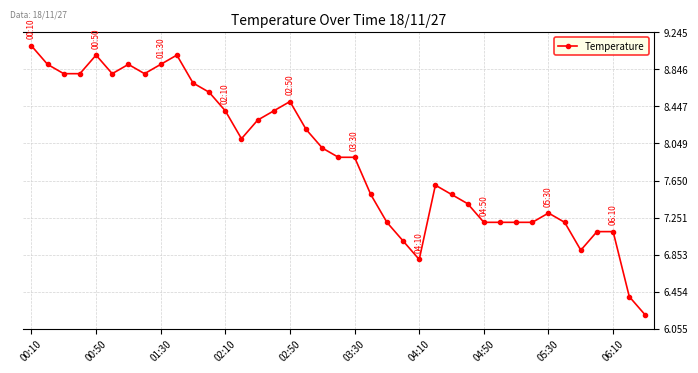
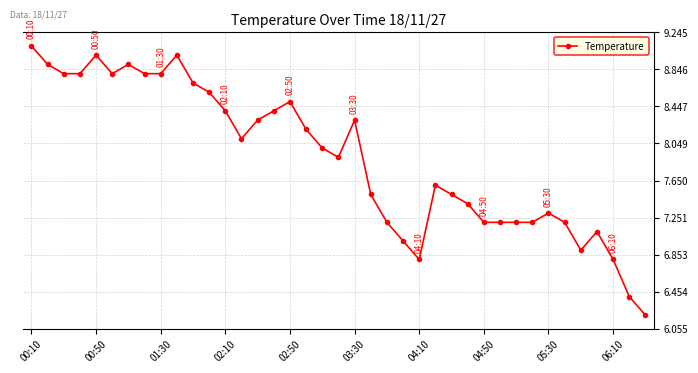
  {
-   "01:30": 8.9,
-   "03:30": 7.9,
-   "06:10": 7.1
+   "01:30": 8.8,
+   "03:30": 8.3,
+   "06:10": 6.8
  }
